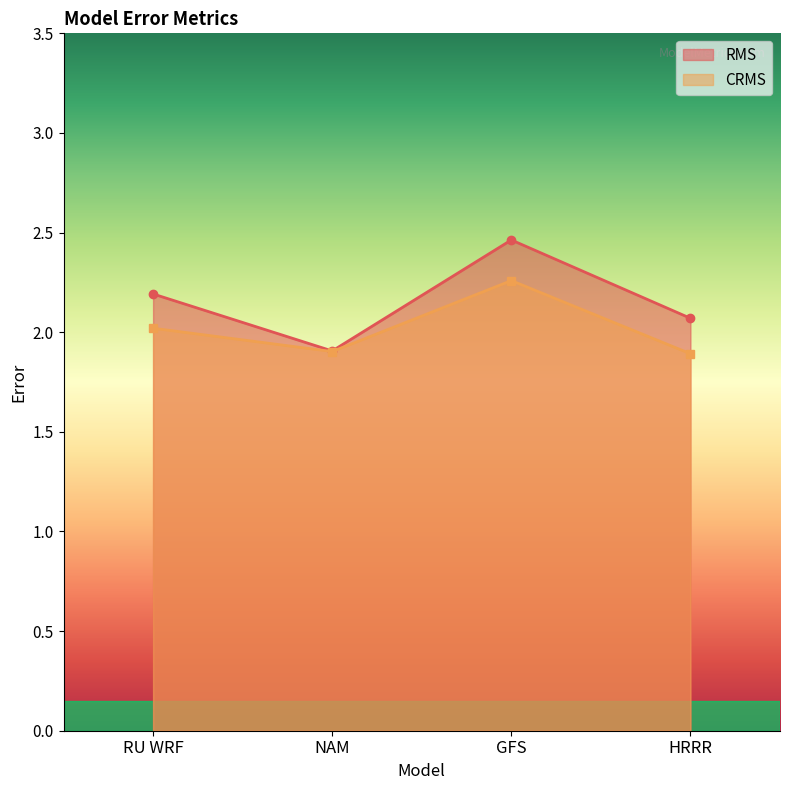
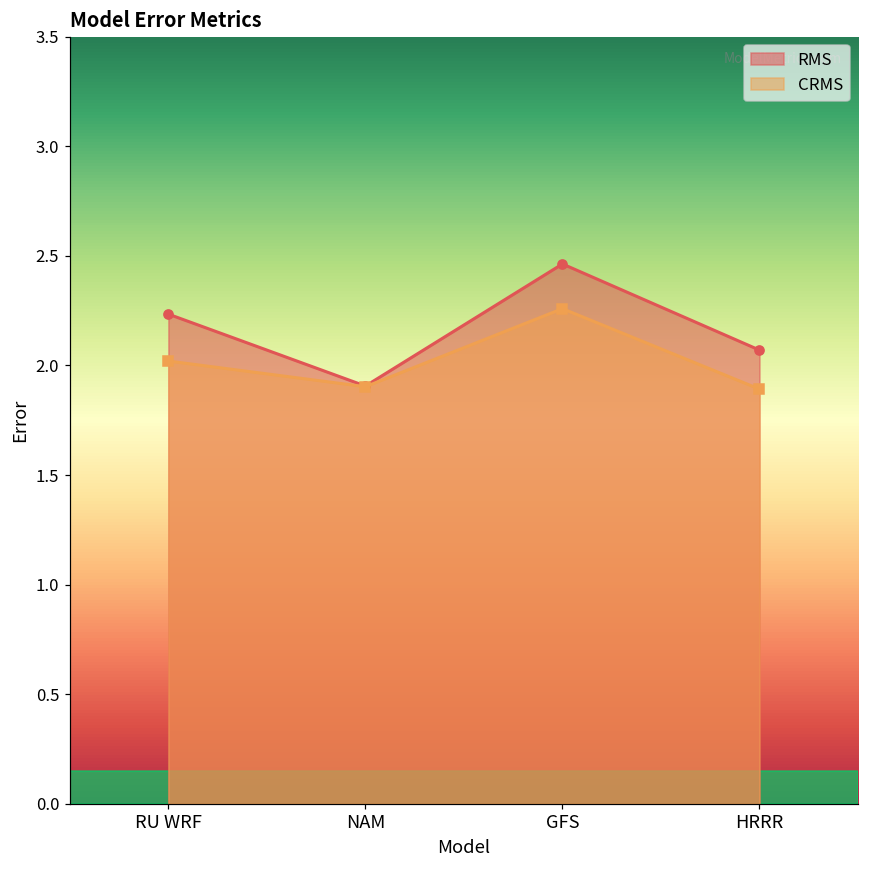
  {
    "RMS": {
-     "RU WRF": 2.19,
+     "RU WRF": 2.23,
      "GFS": 2.46,
      "HRRR": 2.07
    },
    "CRMS": {
      "RU WRF": 2.02,
      "GFS": 2.26,
      "HRRR": 1.89
    }
  }
